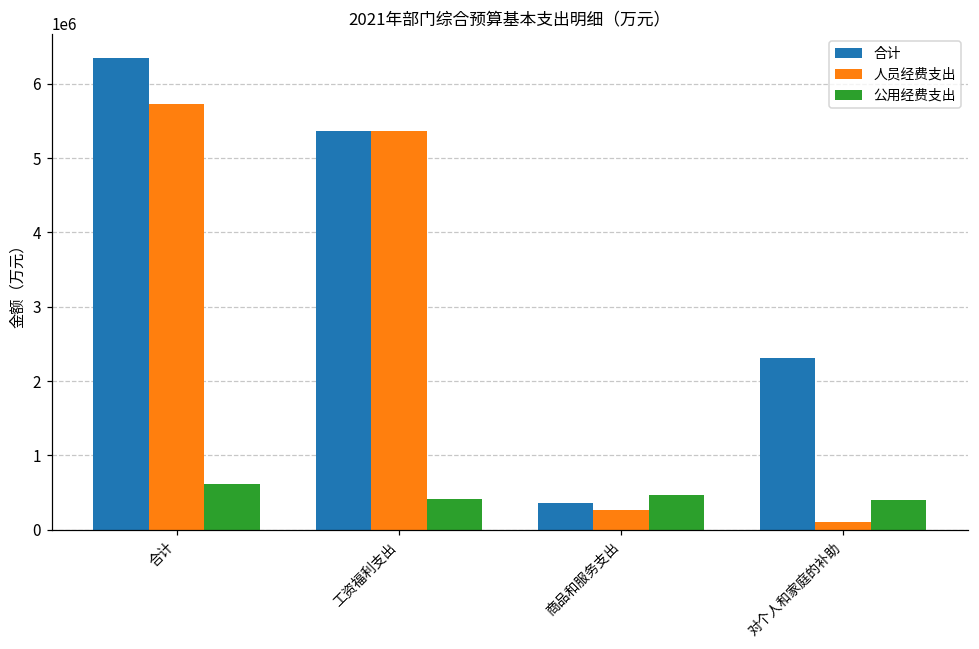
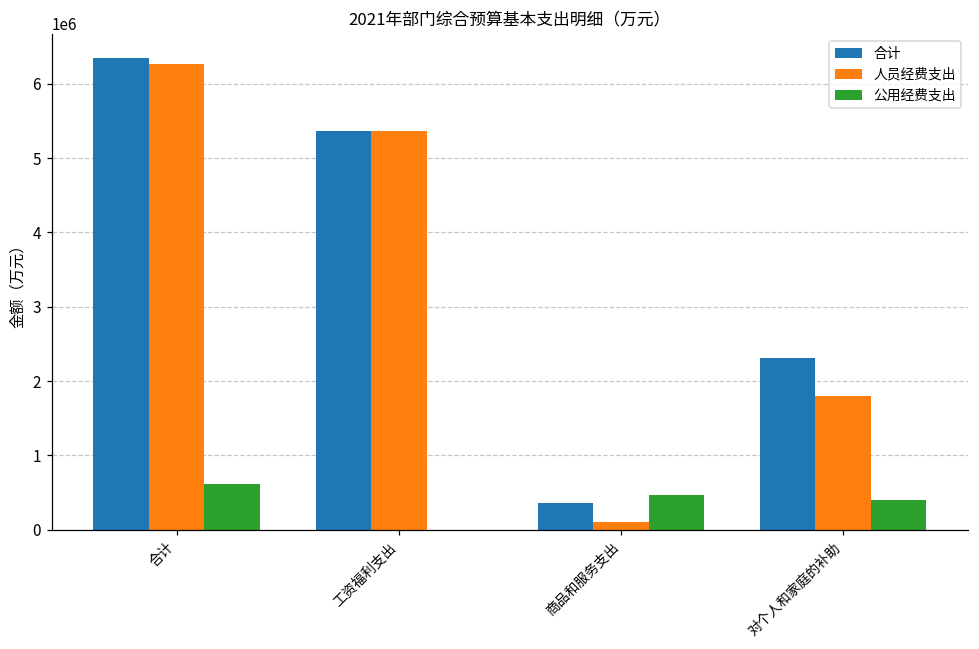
  {
    "合计": {
      "合计": 6300000,
      "工资福利支出": 5400000,
      "商品和服务支出": 400000,
      "对个人和家庭的补助": 2300000
    },
    "人员经费支出": {
-     "合计": 5700000,
+     "合计": 6300000,
      "工资福利支出": 5400000,
-     "商品和服务支出": 300000,
-     "对个人和家庭的补助": 100000
+     "商品和服务支出": 100000,
+     "对个人和家庭的补助": 1800000
    },
    "公用经费支出": {
      "合计": 600000,
-     "工资福利支出": 400000,
+     "工资福利支出": 0,
      "商品和服务支出": 500000,
      "对个人和家庭的补助": 400000
    }
  }
